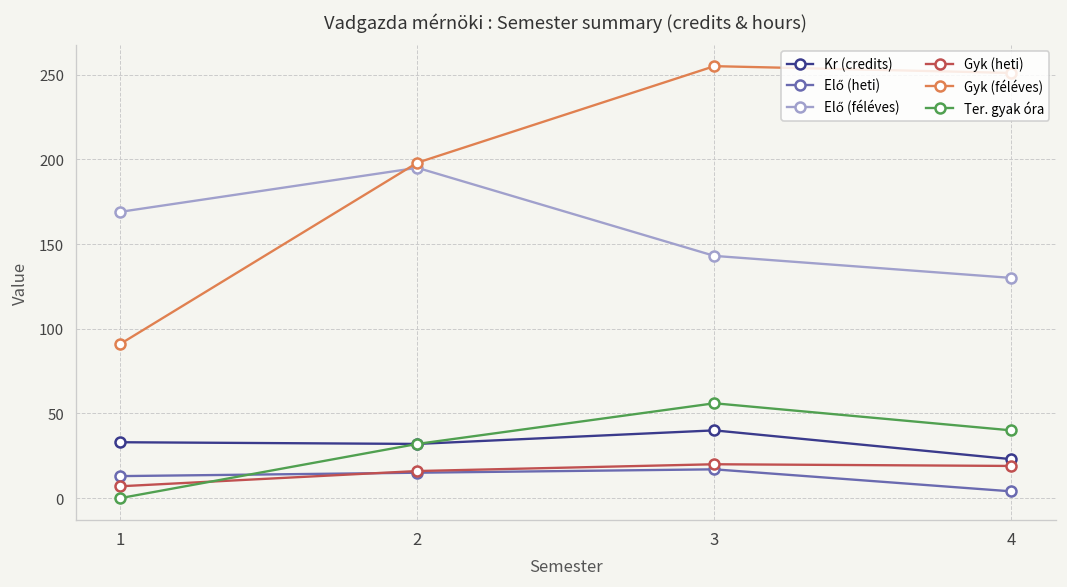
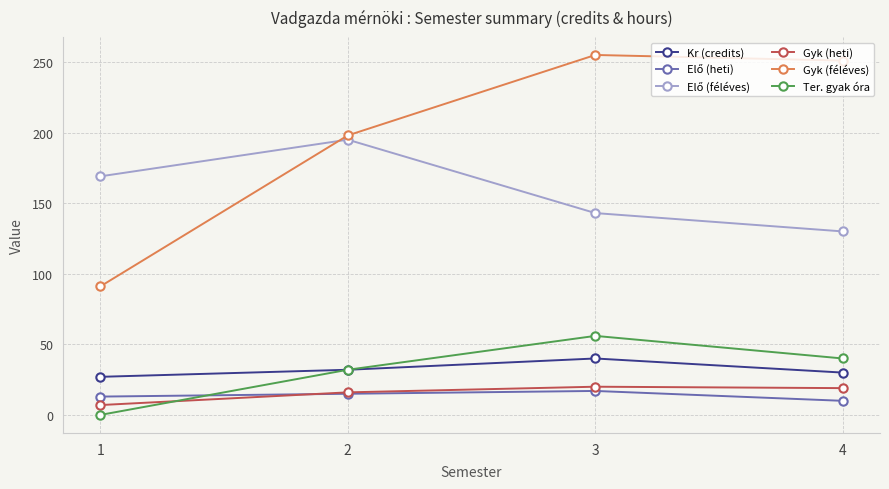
  {
    "Kr (credits)": {
-     "1": 33,
+     "1": 27,
      "3": 40,
-     "4": 23
+     "4": 30
    },
    "Elő (heti)": {
      "1": 13,
      "3": 17,
-     "4": 4
+     "4": 10
    },
    "Elő (féléves)": {
      "1": 169,
      "2": 195,
      "3": 143,
      "4": 130
    },
    "Ter. gyak óra": {
      "1": 0,
      "3": 56,
      "4": 40
    }
  }
